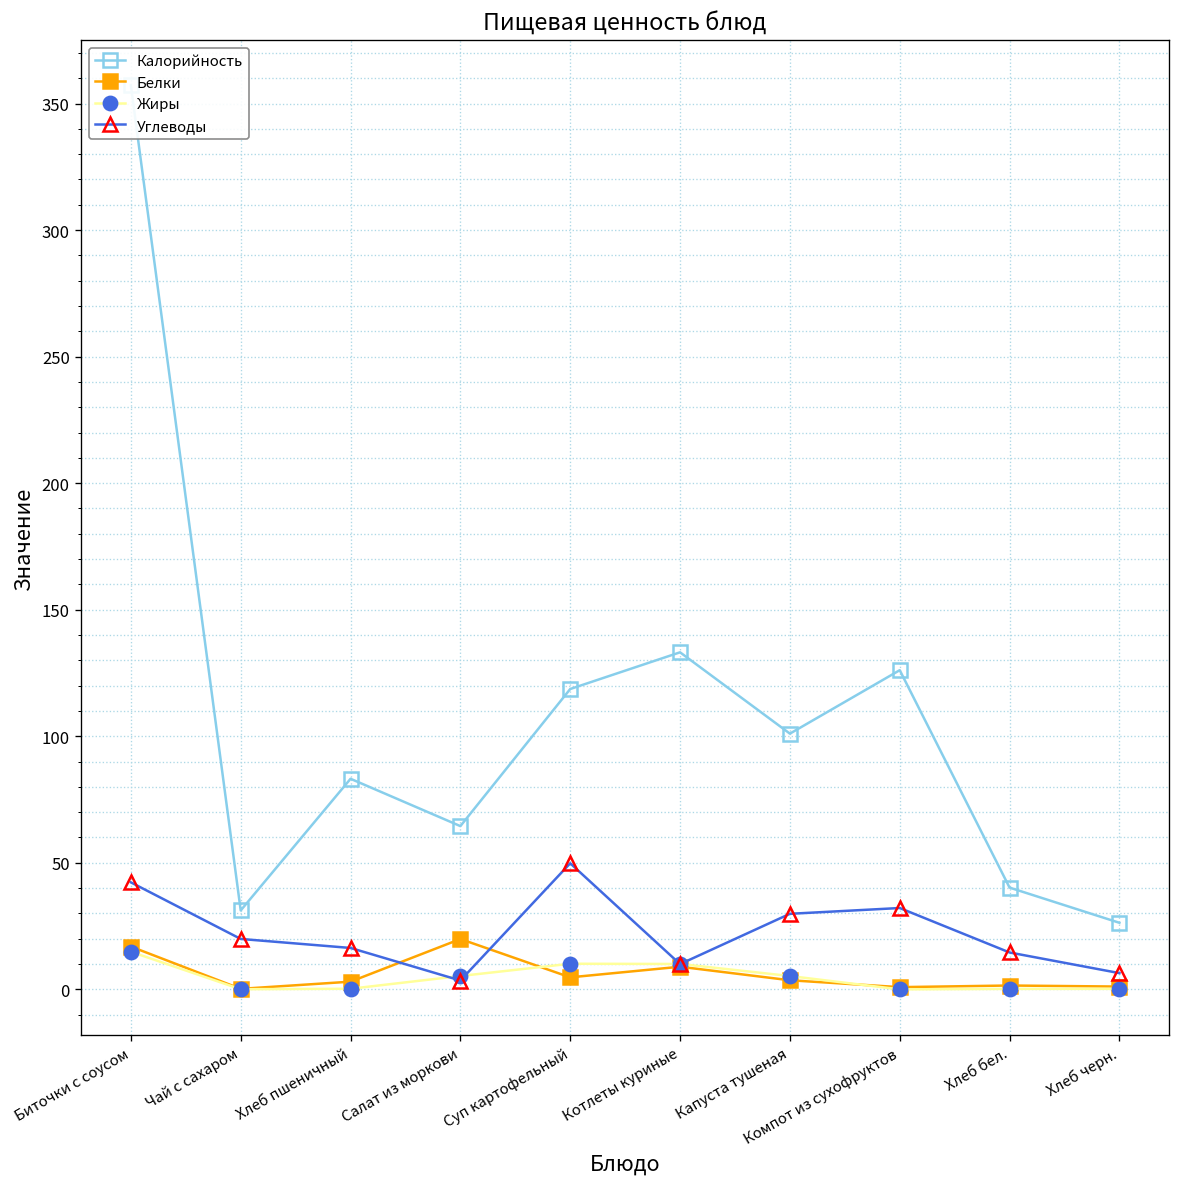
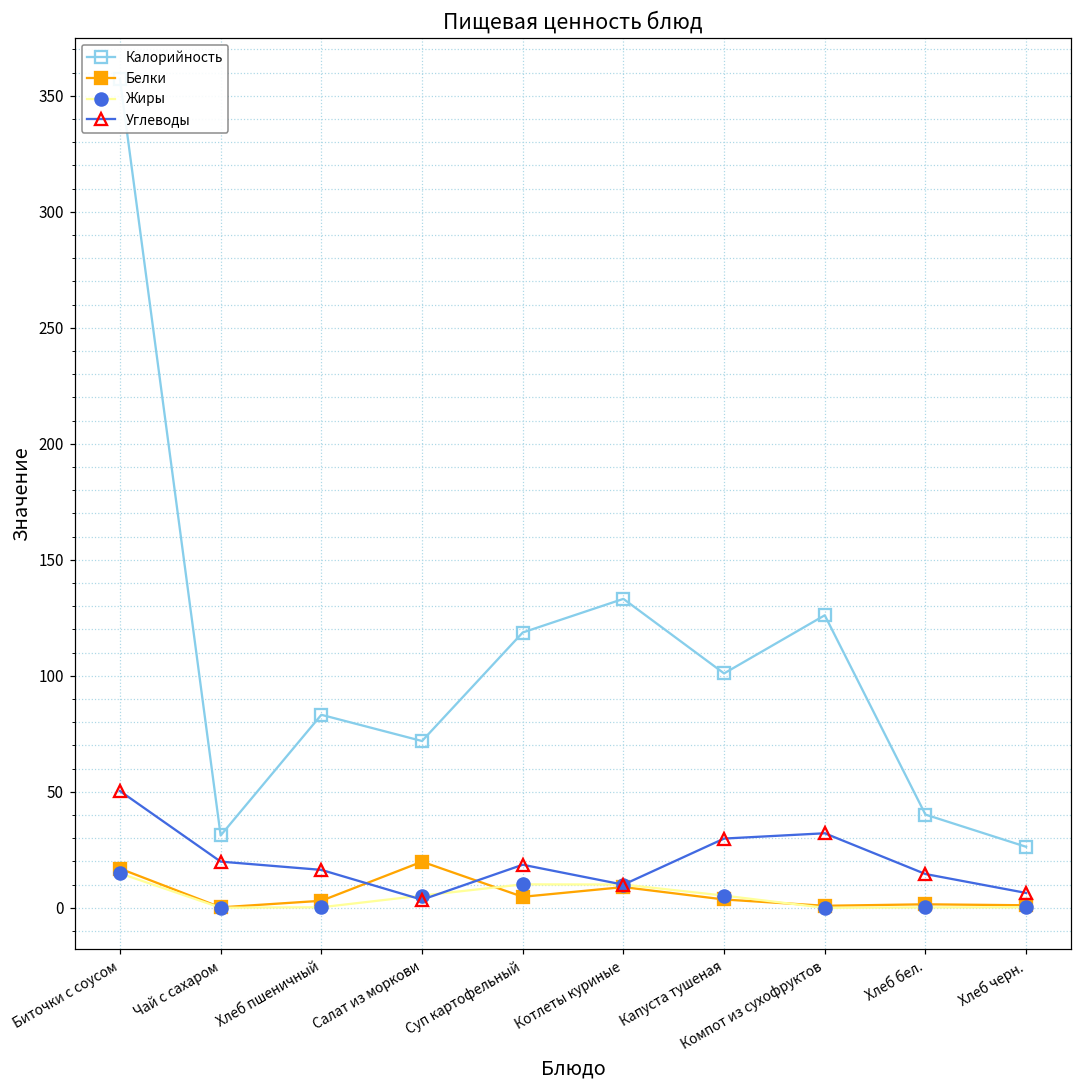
  {
    "Калорийность": {
      "Чай с сахаром": 31,
      "Хлеб пшеничный": 83,
-     "Салат из моркови": 65,
+     "Салат из моркови": 72,
      "Суп картофельный": 119,
      "Котлеты куриные": 133,
      "Капуста тушеная": 101,
      "Компот из сухофруктов": 126,
      "Хлеб бел.": 40,
      "Хлеб черн.": 26
    },
    "Белки": {
      "Биточки с соусом": 17,
      "Хлеб пшеничный": 3,
      "Салат из моркови": 20,
      "Суп картофельный": 5,
      "Капуста тушеная": 4,
      "Хлеб бел.": 2
    },
    "Жиры": {
      "Биточки с соусом": 15,
      "Хлеб пшеничный": 0,
      "Салат из моркови": 5,
      "Суп картофельный": 10,
      "Капуста тушеная": 5,
      "Хлеб бел.": 0
    },
    "Углеводы": {
-     "Биточки с соусом": 42,
+     "Биточки с соусом": 50,
      "Чай с сахаром": 20,
      "Хлеб пшеничный": 16,
      "Салат из моркови": 4,
-     "Суп картофельный": 50,
+     "Суп картофельный": 19,
      "Капуста тушеная": 30,
      "Компот из сухофруктов": 32,
      "Хлеб бел.": 15,
      "Хлеб черн.": 6
    }
  }
